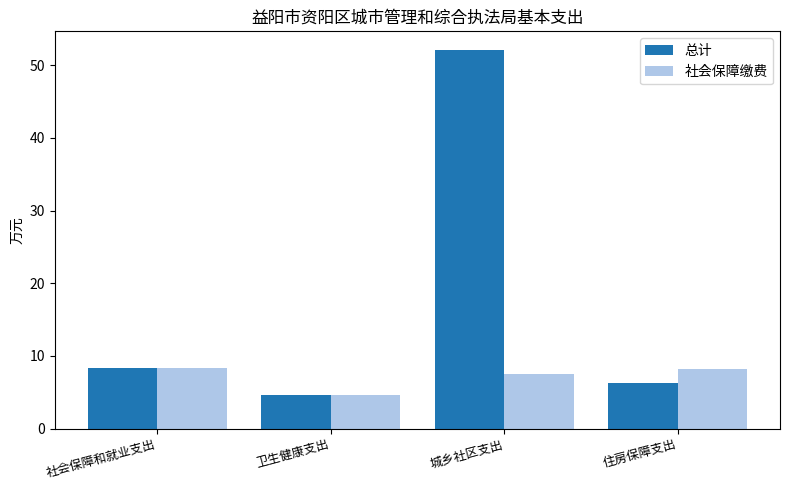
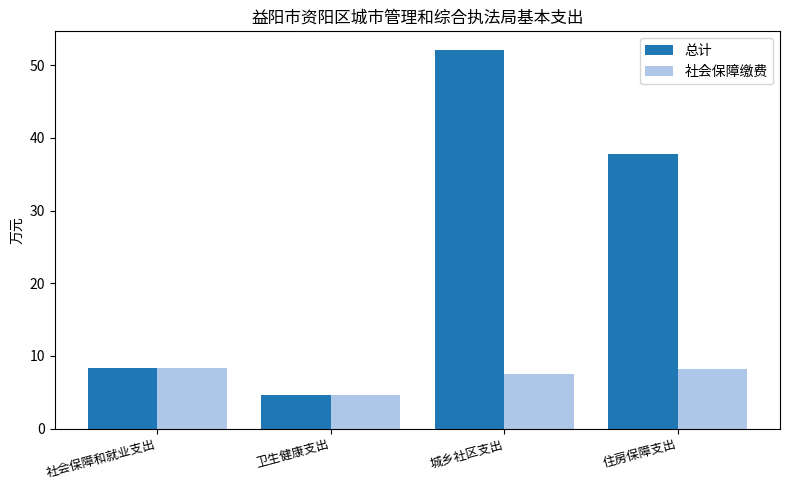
  {
    "总计": {
      "社会保障和就业支出": 8,
      "卫生健康支出": 5,
      "城乡社区支出": 52,
-     "住房保障支出": 6
+     "住房保障支出": 38
    },
    "社会保障缴费": {
      "社会保障和就业支出": 8,
      "卫生健康支出": 5,
      "城乡社区支出": 8,
      "住房保障支出": 8
    }
  }
